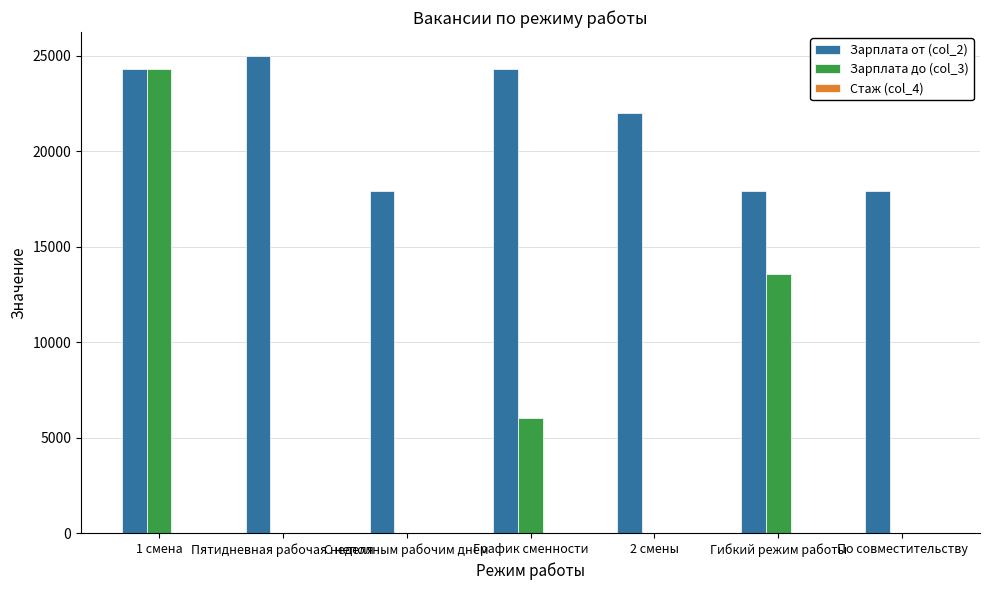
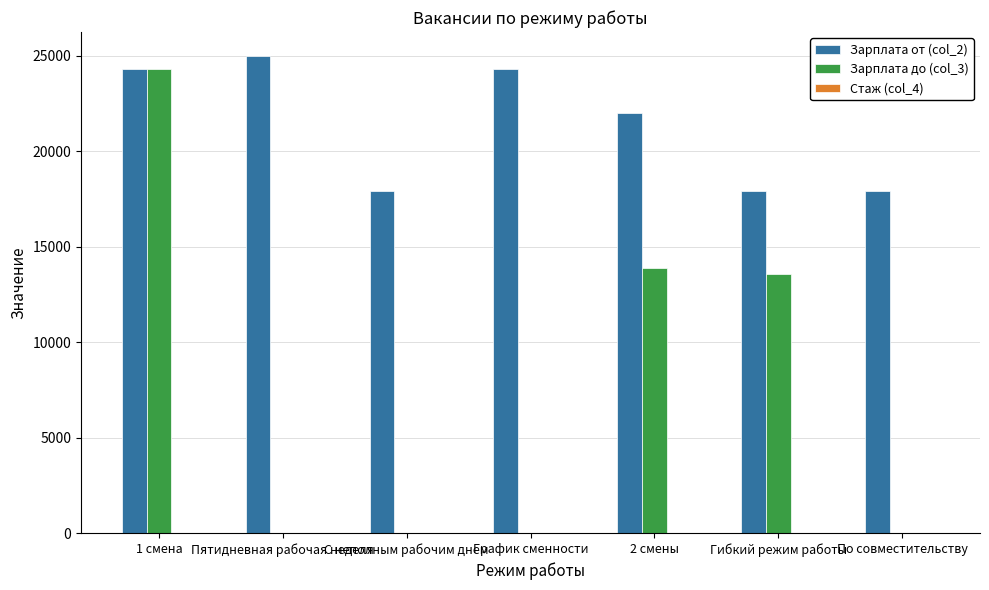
  {
    "Зарплата до (col_3)": {
      "1 смена": 24300,
-     "График сменности": 6000,
-     "2 смены": 0,
+     "График сменности": 0,
+     "2 смены": 13900,
      "Гибкий режим работы": 13600,
      "По совместительству": 0
    }
  }
